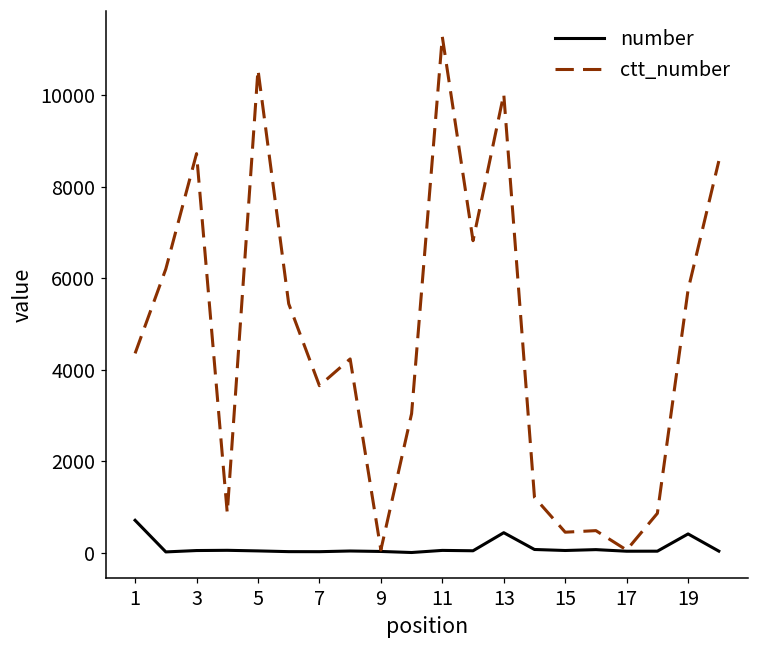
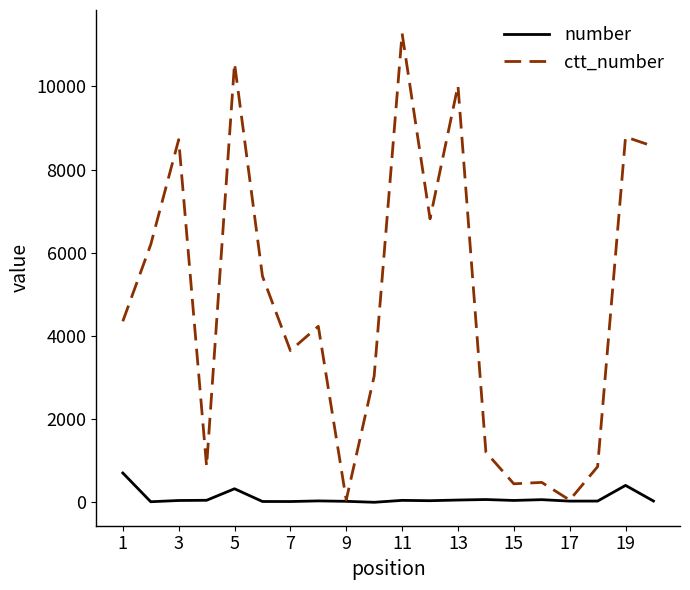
  {
    "number": {
      "1": 700,
      "3": 0,
-     "5": 0,
+     "5": 300,
      "7": 0,
      "11": 0,
-     "13": 400,
+     "13": 100,
      "15": 0,
      "19": 400
    },
    "ctt_number": {
      "1": 4400,
      "3": 8700,
      "5": 10600,
      "7": 3600,
      "11": 11300,
      "13": 10000,
      "15": 400,
-     "19": 5700
+     "19": 8800
    }
  }
